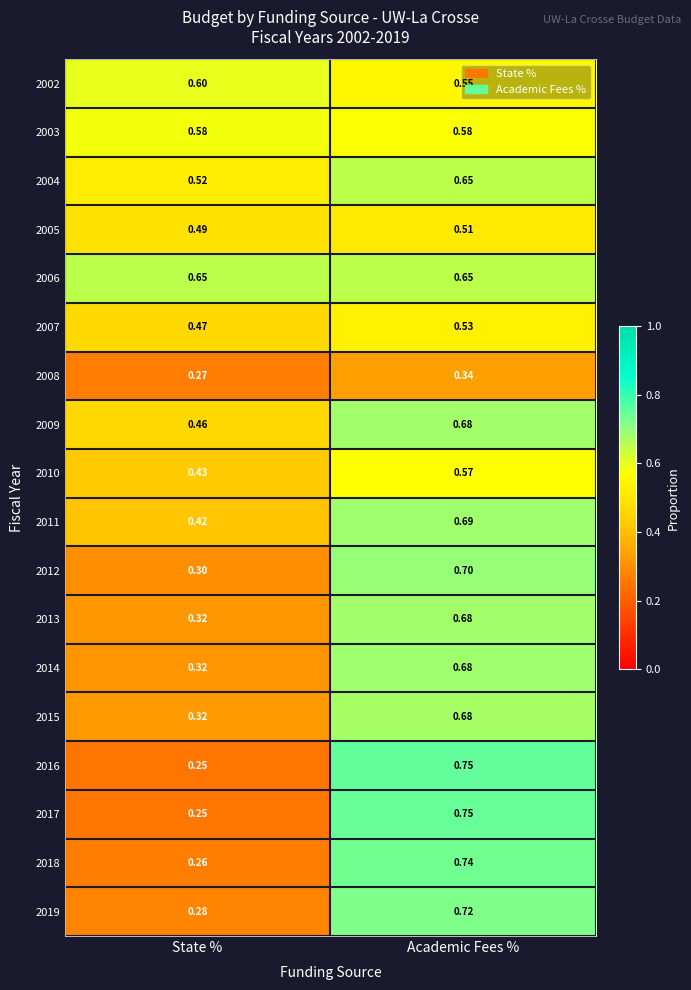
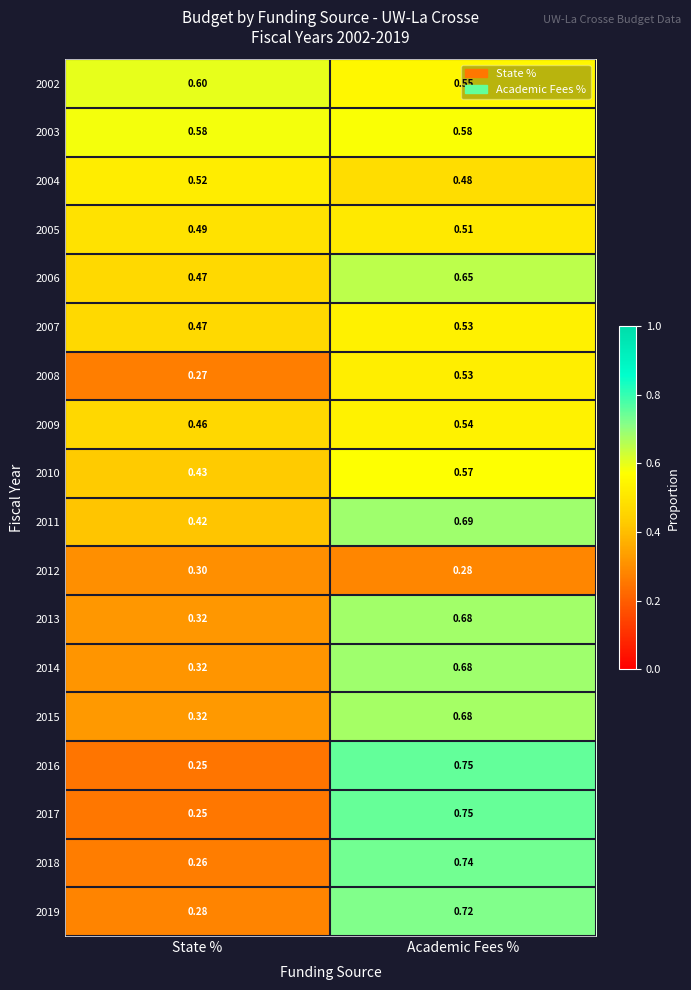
  {
    "2002": {
      "State %": 0.60
    },
    "2003": {
      "State %": 0.58,
      "Academic Fees %": 0.58
    },
    "2004": {
      "State %": 0.52,
-     "Academic Fees %": 0.65
+     "Academic Fees %": 0.48
    },
    "2005": {
      "State %": 0.49,
      "Academic Fees %": 0.51
    },
    "2006": {
-     "State %": 0.65,
+     "State %": 0.47,
      "Academic Fees %": 0.65
    },
    "2007": {
      "State %": 0.47,
      "Academic Fees %": 0.53
    },
    "2008": {
      "State %": 0.27,
-     "Academic Fees %": 0.34
+     "Academic Fees %": 0.53
    },
    "2009": {
      "State %": 0.46,
-     "Academic Fees %": 0.68
+     "Academic Fees %": 0.54
    },
    "2010": {
      "State %": 0.43,
      "Academic Fees %": 0.57
    },
    "2011": {
      "State %": 0.42,
      "Academic Fees %": 0.69
    },
    "2012": {
      "State %": 0.30,
-     "Academic Fees %": 0.70
+     "Academic Fees %": 0.28
    },
    "2013": {
      "State %": 0.32,
      "Academic Fees %": 0.68
    },
    "2014": {
      "State %": 0.32,
      "Academic Fees %": 0.68
    },
    "2015": {
      "State %": 0.32,
      "Academic Fees %": 0.68
    },
    "2016": {
      "State %": 0.25,
      "Academic Fees %": 0.75
    },
    "2017": {
      "State %": 0.25,
      "Academic Fees %": 0.75
    },
    "2018": {
      "State %": 0.26,
      "Academic Fees %": 0.74
    },
    "2019": {
      "State %": 0.28,
      "Academic Fees %": 0.72
    }
  }
